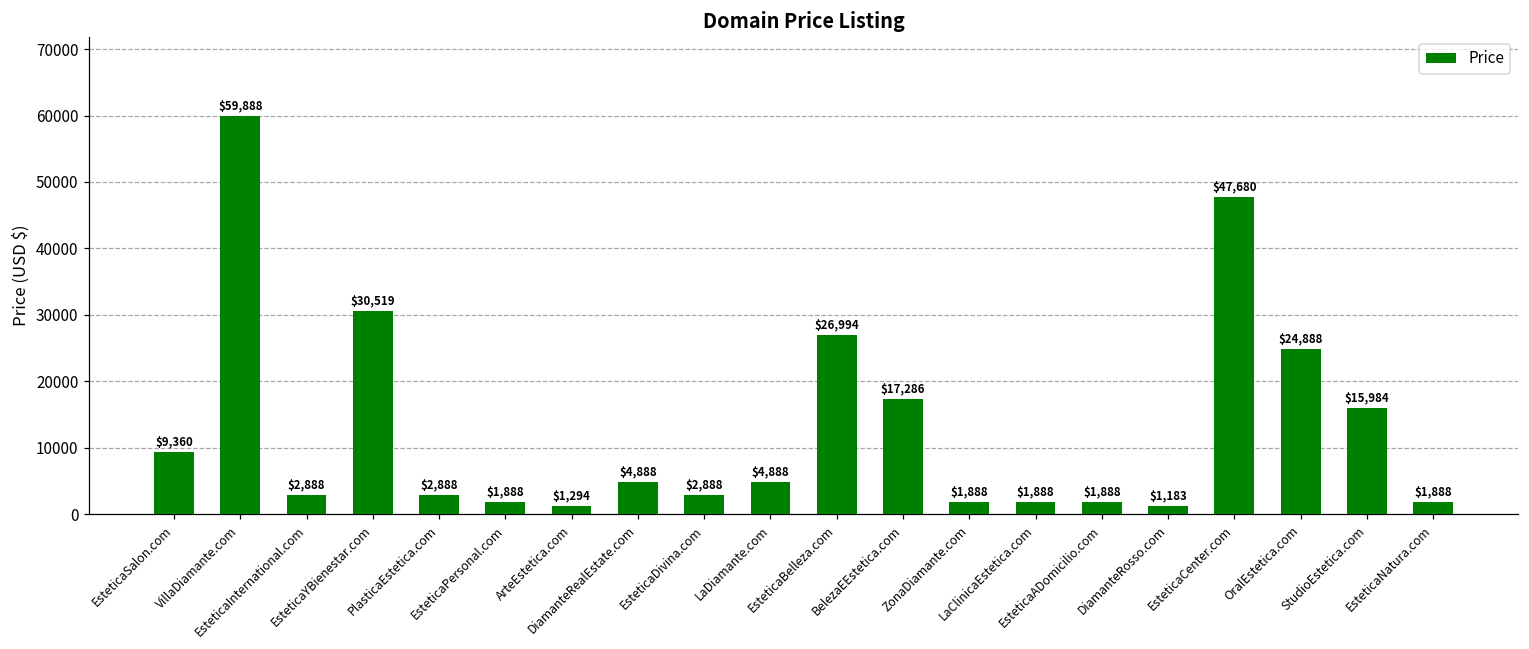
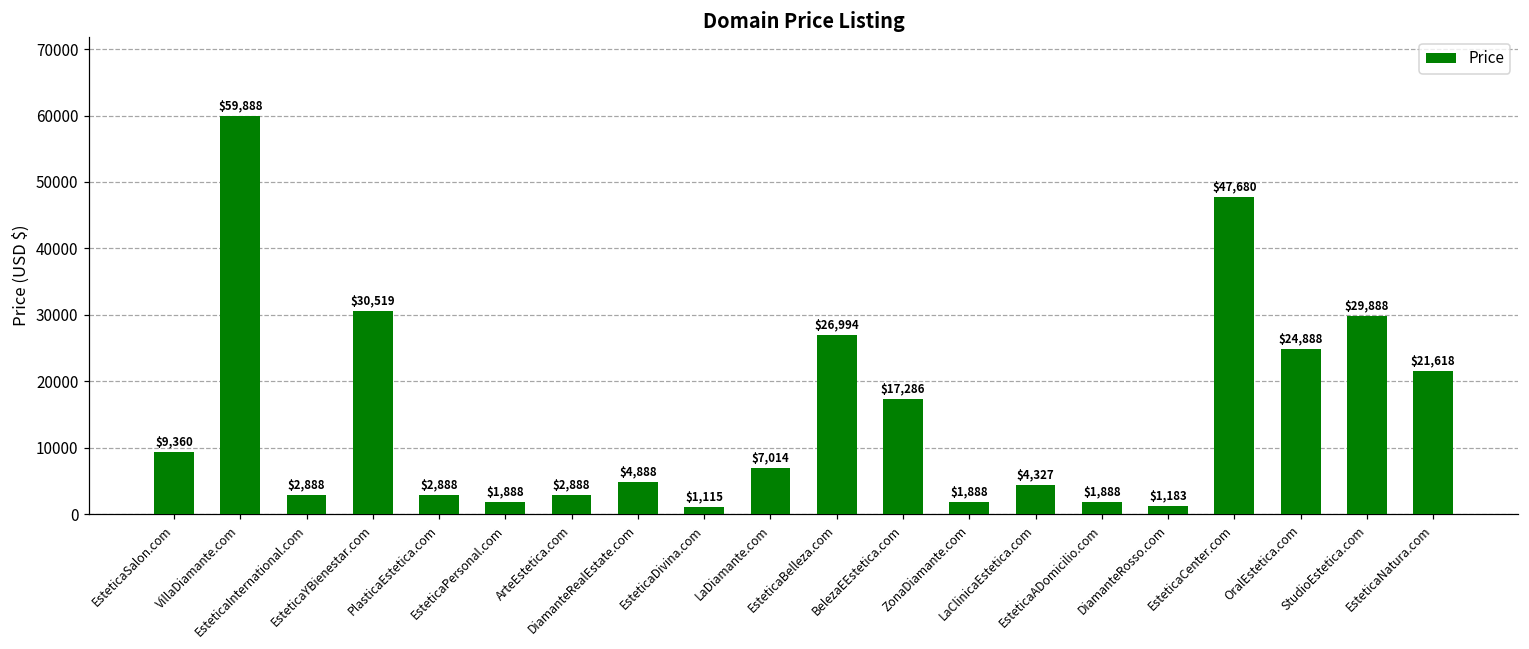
  {
    "EsteticaSalon.com": "$9,360",
    "VillaDiamante.com": "$59,888",
    "EsteticaInternational.com": "$2,888",
    "EsteticaYBienestar.com": "$30,519",
    "PlasticaEstetica.com": "$2,888",
    "EsteticaPersonal.com": "$1,888",
-   "ArteEstetica.com": "$1,294",
+   "ArteEstetica.com": "$2,888",
    "DiamanteRealEstate.com": "$4,888",
-   "EsteticaDivina.com": "$2,888",
-   "LaDiamante.com": "$4,888",
+   "EsteticaDivina.com": "$1,115",
+   "LaDiamante.com": "$7,014",
    "EsteticaBelleza.com": "$26,994",
    "BelezaEEstetica.com": "$17,286",
    "ZonaDiamante.com": "$1,888",
-   "LaClinicaEstetica.com": "$1,888",
+   "LaClinicaEstetica.com": "$4,327",
    "EsteticaADomicilio.com": "$1,888",
    "DiamanteRosso.com": "$1,183",
    "EsteticaCenter.com": "$47,680",
    "OralEstetica.com": "$24,888",
-   "StudioEstetica.com": "$15,984",
-   "EsteticaNatura.com": "$1,888"
+   "StudioEstetica.com": "$29,888",
+   "EsteticaNatura.com": "$21,618"
  }
